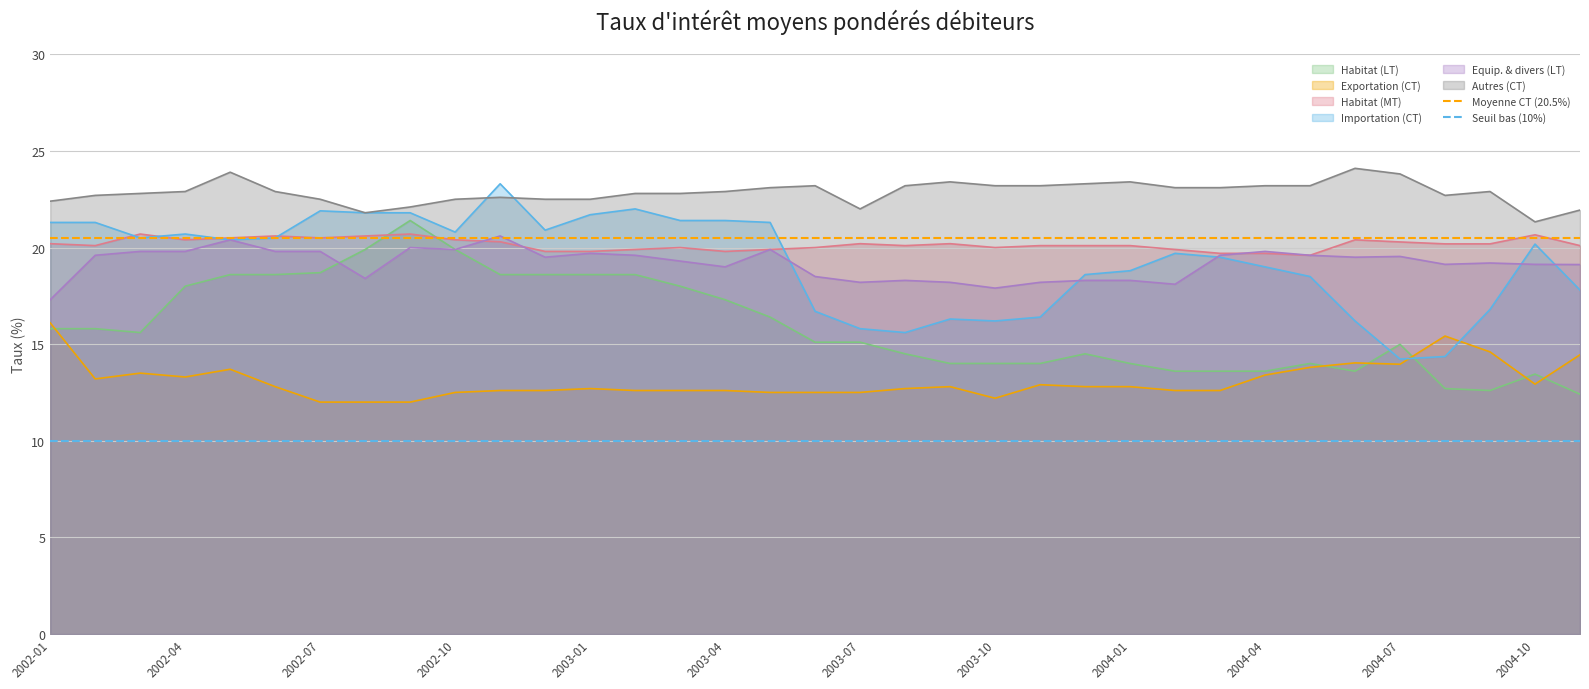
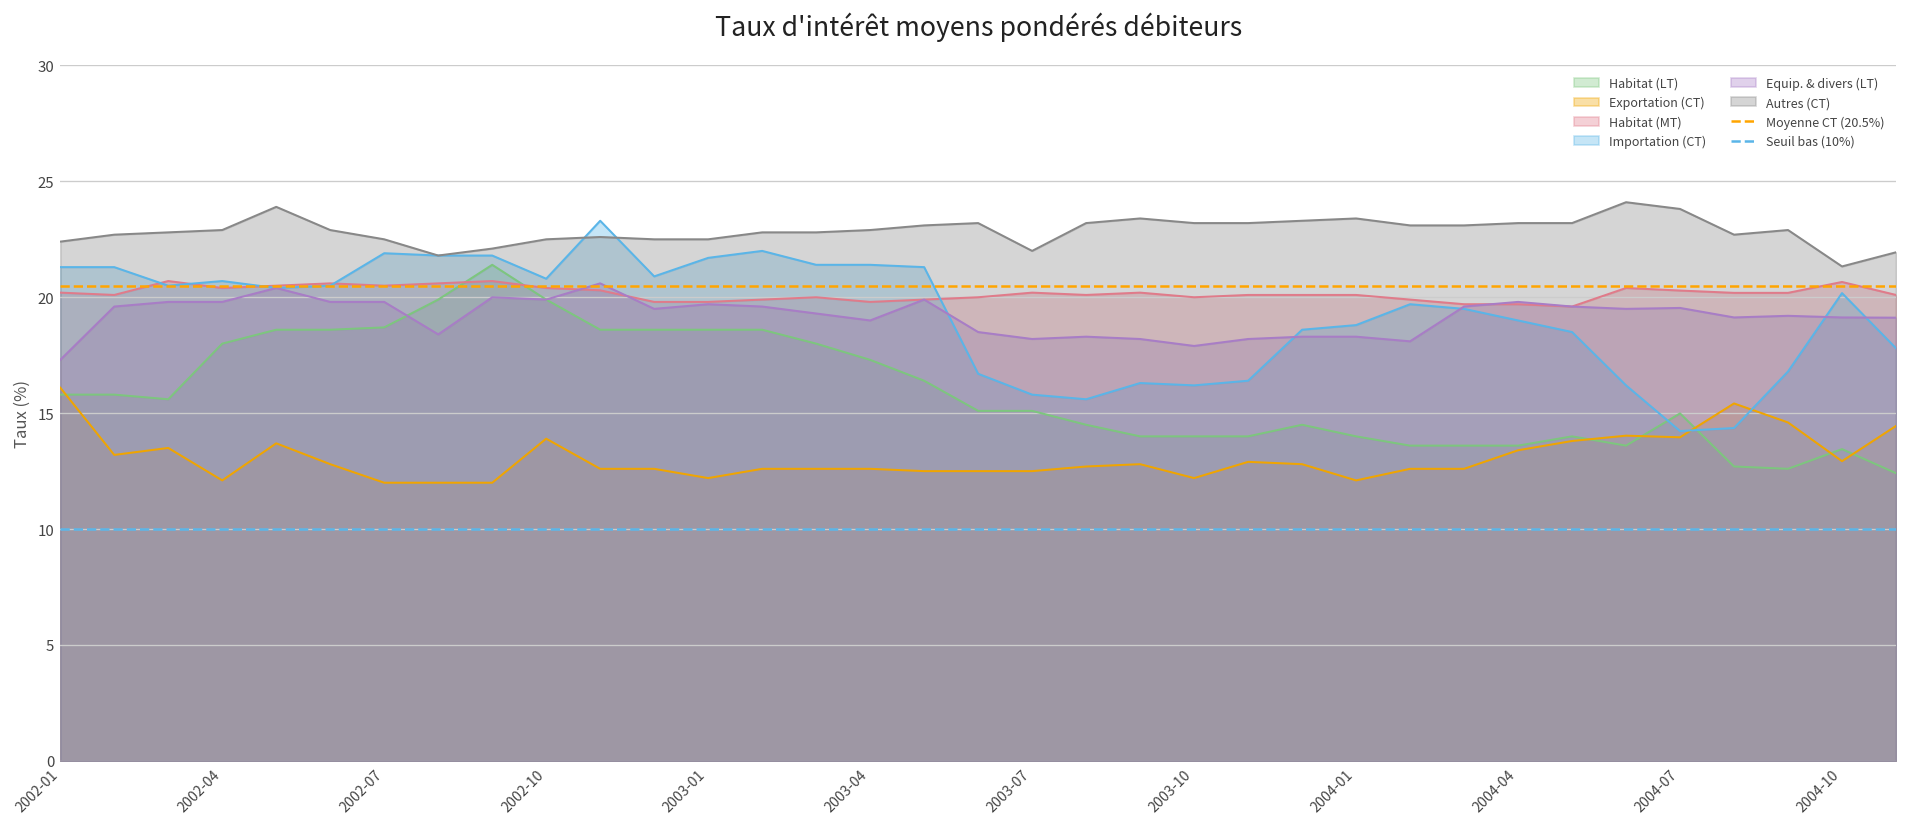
  {
    "Exportation (CT)": {
      "2002-01": 16.1,
-     "2002-04": 13.3,
+     "2002-04": 12.1,
      "2002-07": 12.0,
-     "2002-10": 12.5,
-     "2003-01": 12.7,
+     "2002-10": 13.9,
+     "2003-01": 12.2,
      "2003-04": 12.6,
      "2003-07": 12.5,
      "2003-10": 12.2,
-     "2004-01": 12.8,
+     "2004-01": 12.1,
      "2004-04": 13.4,
      "2004-07": 14.0,
      "2004-10": 12.9
    }
  }
